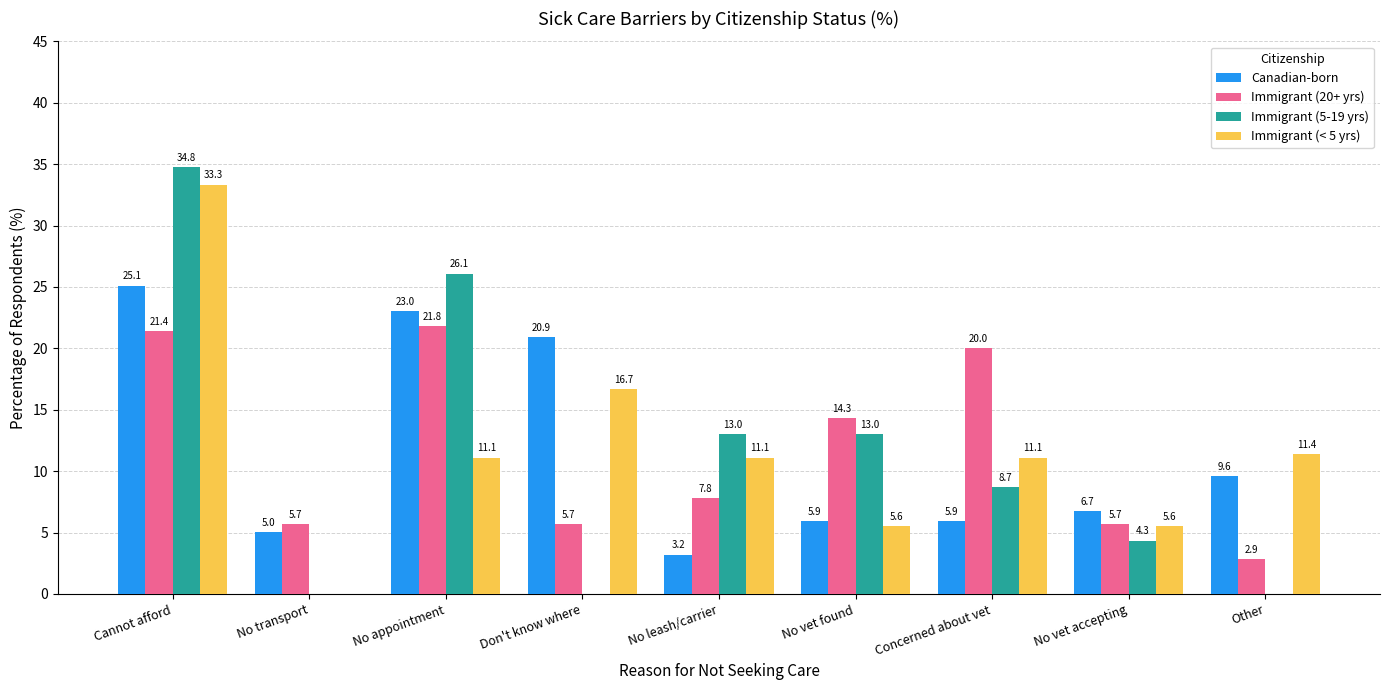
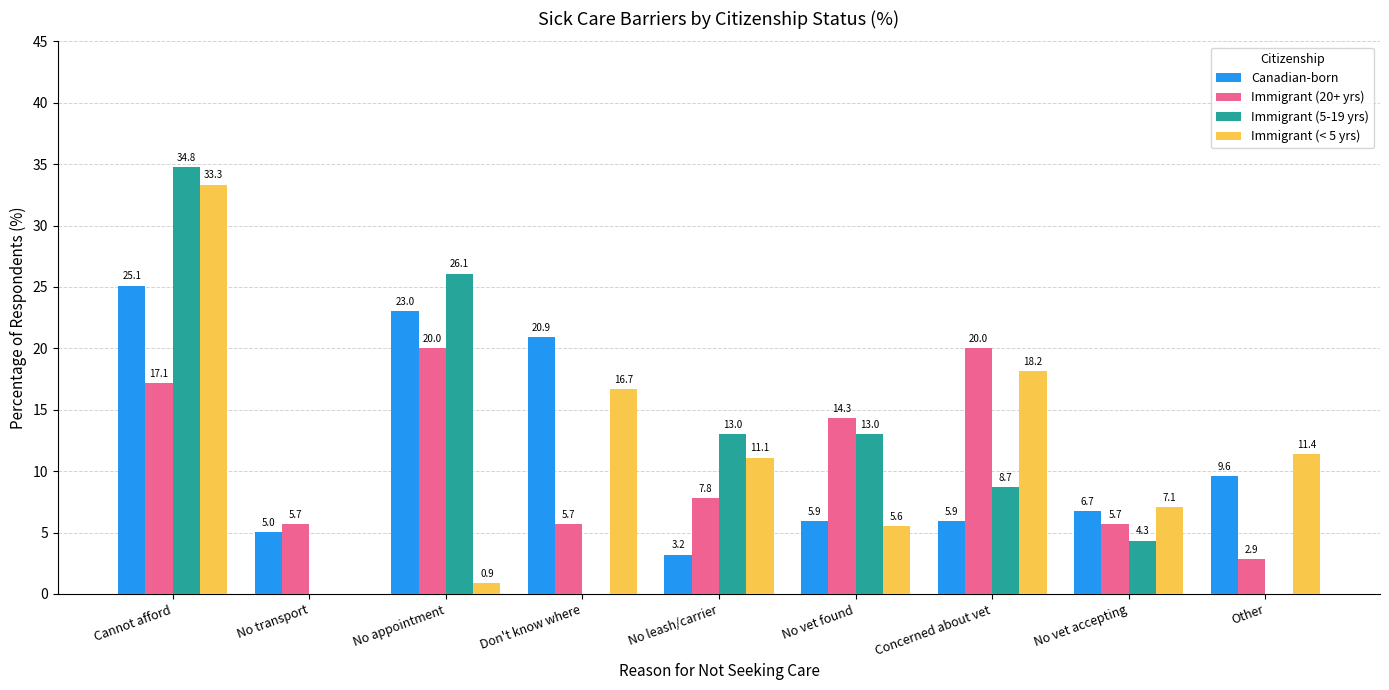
  {
    "Canadian-born": {
      "Cannot afford": 25.1,
      "No transport": 5.0,
      "No appointment": 23.0,
      "Don't know where": 20.9,
      "No leash/carrier": 3.2,
      "No vet found": 5.9,
      "Concerned about vet": 5.9,
      "No vet accepting": 6.7,
      "Other": 9.6
    },
    "Immigrant (20+ yrs)": {
-     "Cannot afford": 21.4,
+     "Cannot afford": 17.1,
      "No transport": 5.7,
-     "No appointment": 21.8,
+     "No appointment": 20.0,
      "Don't know where": 5.7,
      "No leash/carrier": 7.8,
      "No vet found": 14.3,
      "Concerned about vet": 20.0,
      "No vet accepting": 5.7,
      "Other": 2.9
    },
    "Immigrant (5-19 yrs)": {
      "Cannot afford": 34.8,
      "No appointment": 26.1,
      "No leash/carrier": 13.0,
      "No vet found": 13.0,
      "Concerned about vet": 8.7,
      "No vet accepting": 4.3
    },
    "Immigrant (< 5 yrs)": {
      "Cannot afford": 33.3,
-     "No appointment": 11.1,
+     "No appointment": 0.9,
      "Don't know where": 16.7,
      "No leash/carrier": 11.1,
      "No vet found": 5.6,
-     "Concerned about vet": 11.1,
-     "No vet accepting": 5.6,
+     "Concerned about vet": 18.2,
+     "No vet accepting": 7.1,
      "Other": 11.4
    }
  }
